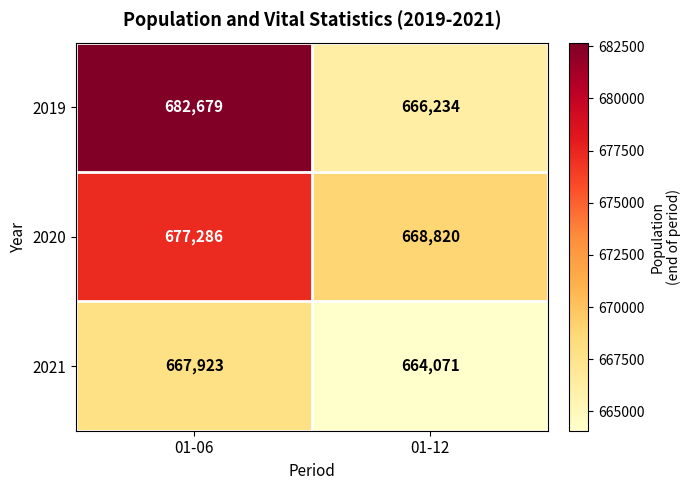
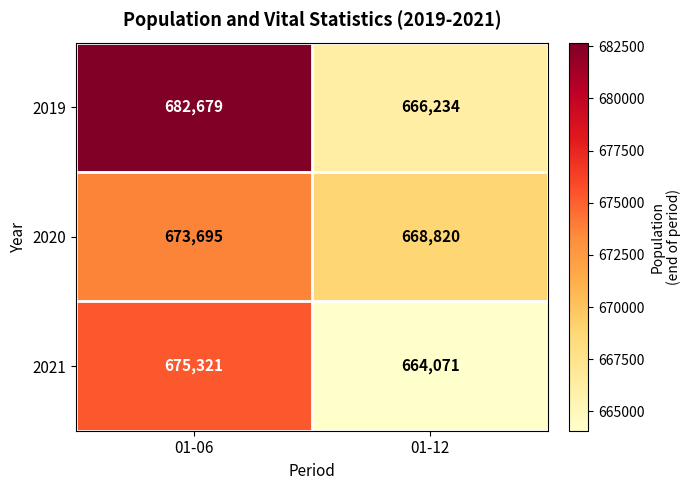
  {
    "2019": {
      "01-06": "682,679",
      "01-12": "666,234"
    },
    "2020": {
-     "01-06": "677,286",
+     "01-06": "673,695",
      "01-12": "668,820"
    },
    "2021": {
-     "01-06": "667,923",
+     "01-06": "675,321",
      "01-12": "664,071"
    }
  }
